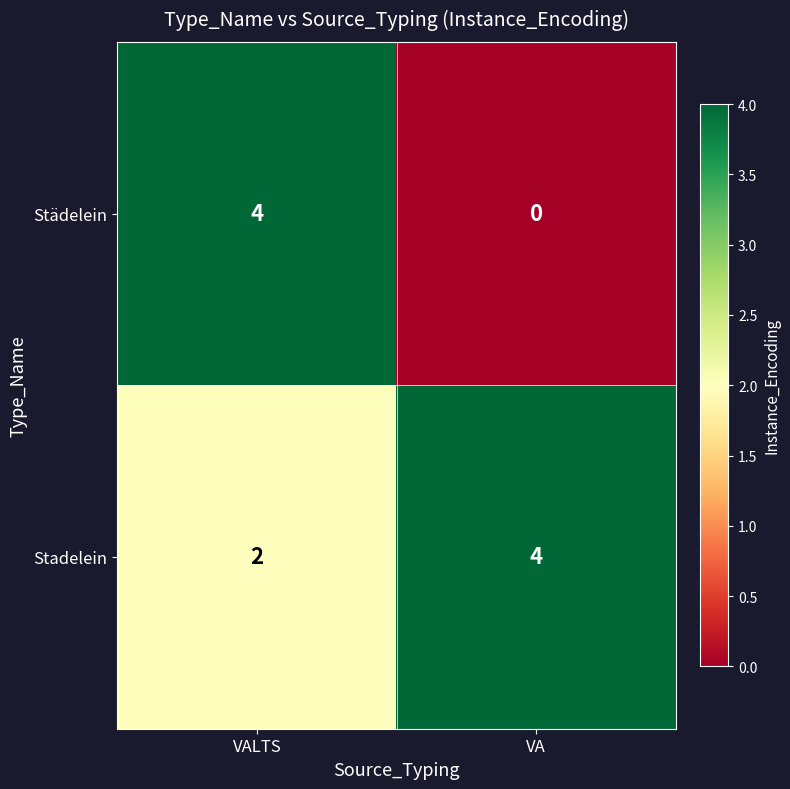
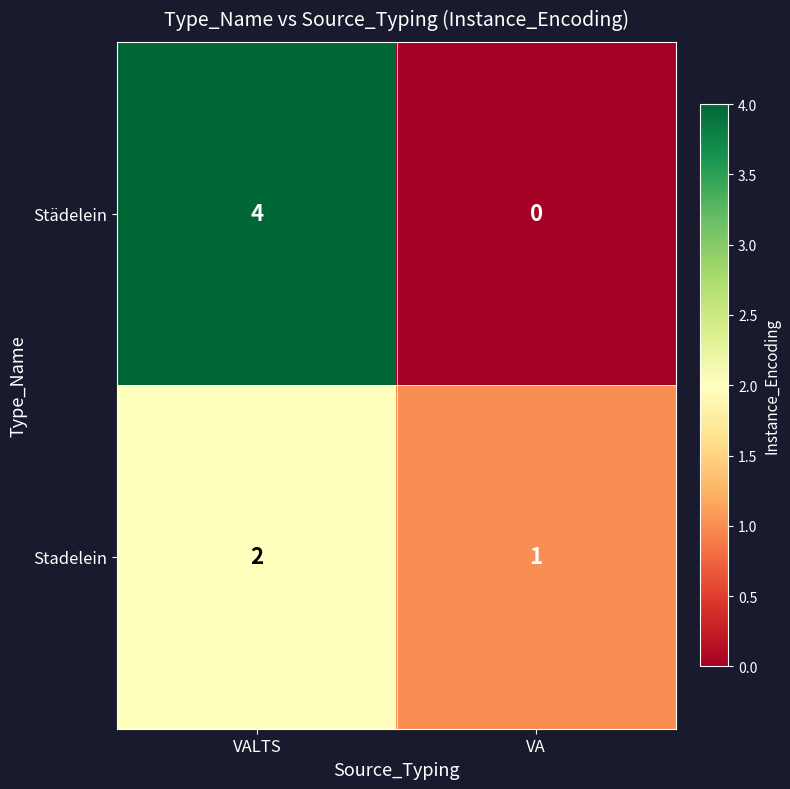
  {
    "Städelein": {
      "VALTS": 4,
      "VA": 0
    },
    "Stadelein": {
      "VALTS": 2,
-     "VA": 4
+     "VA": 1
    }
  }
